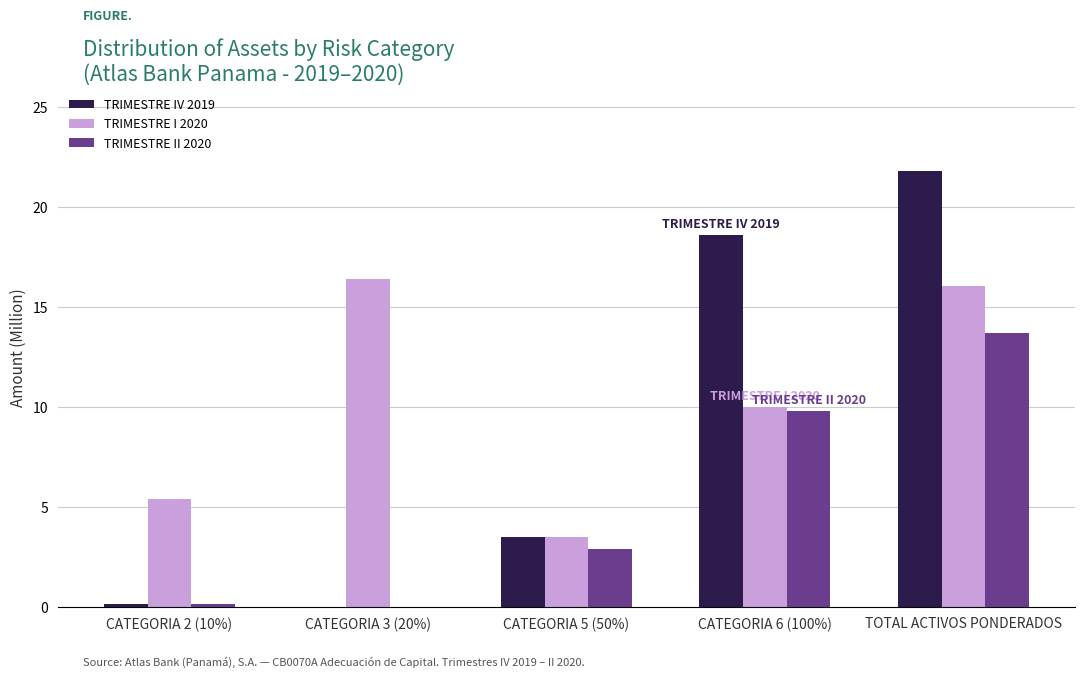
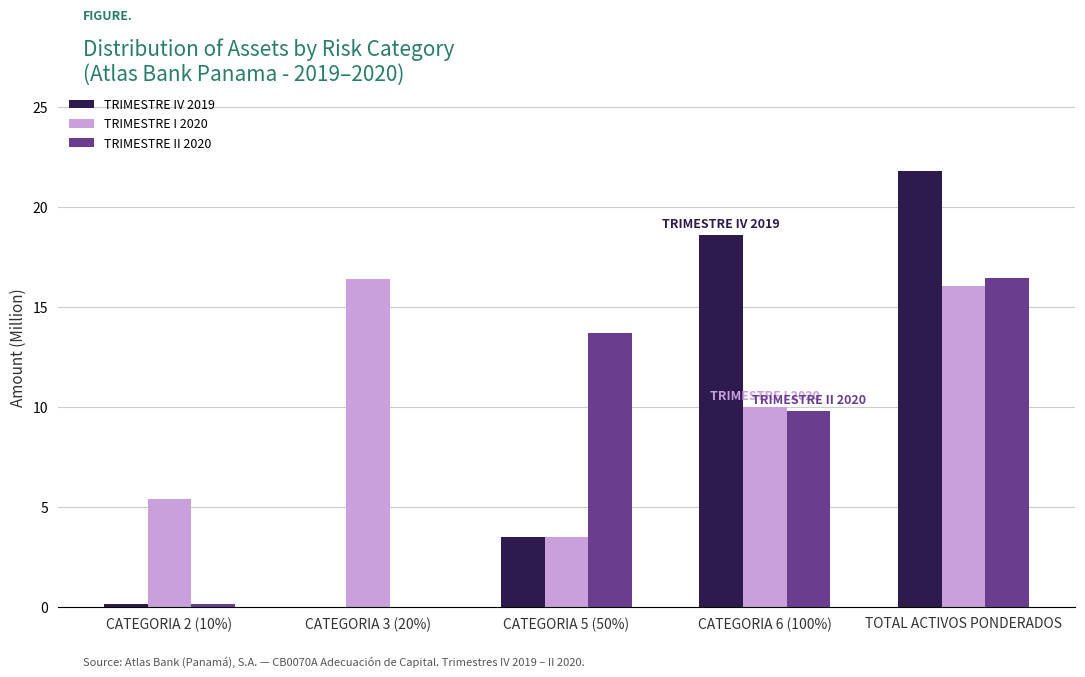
  {
    "TRIMESTRE IV 2019": {
      "CATEGORIA 3 (20%)": 0.0,
      "CATEGORIA 5 (50%)": 3.5,
      "TOTAL ACTIVOS PONDERADOS": 21.8
    },
    "TRIMESTRE I 2020": {
      "CATEGORIA 2 (10%)": 5.4,
      "CATEGORIA 3 (20%)": 16.4,
      "CATEGORIA 5 (50%)": 3.5,
      "TOTAL ACTIVOS PONDERADOS": 16.1
    },
    "TRIMESTRE II 2020": {
      "CATEGORIA 2 (10%)": 0.2,
      "CATEGORIA 3 (20%)": 0.0,
-     "CATEGORIA 5 (50%)": 2.9,
+     "CATEGORIA 5 (50%)": 13.7,
      "CATEGORIA 6 (100%)": 9.8,
-     "TOTAL ACTIVOS PONDERADOS": 13.7
+     "TOTAL ACTIVOS PONDERADOS": 16.4
    }
  }
